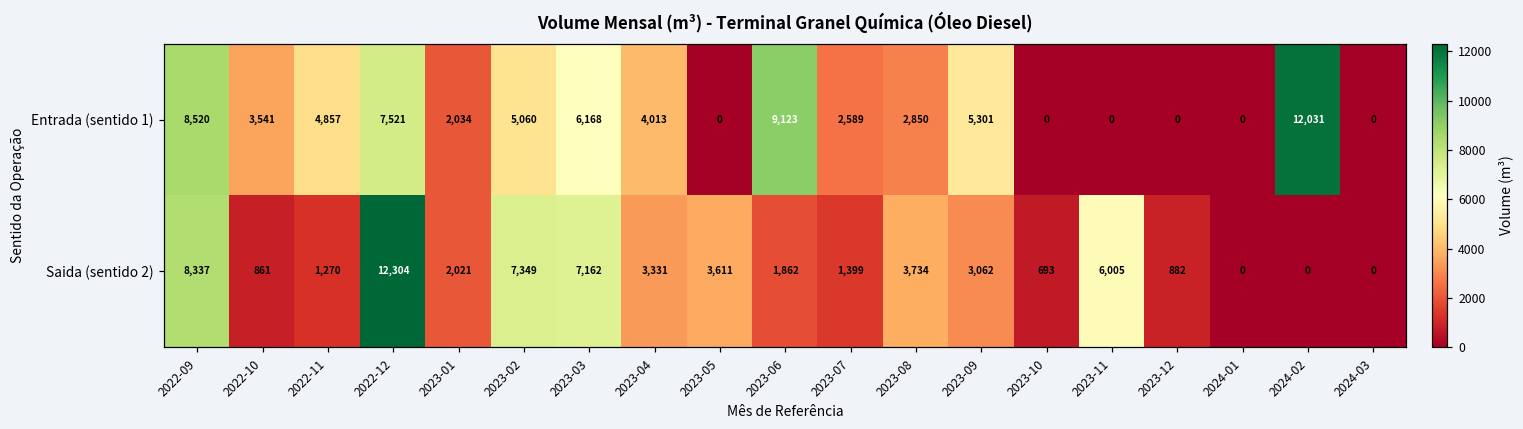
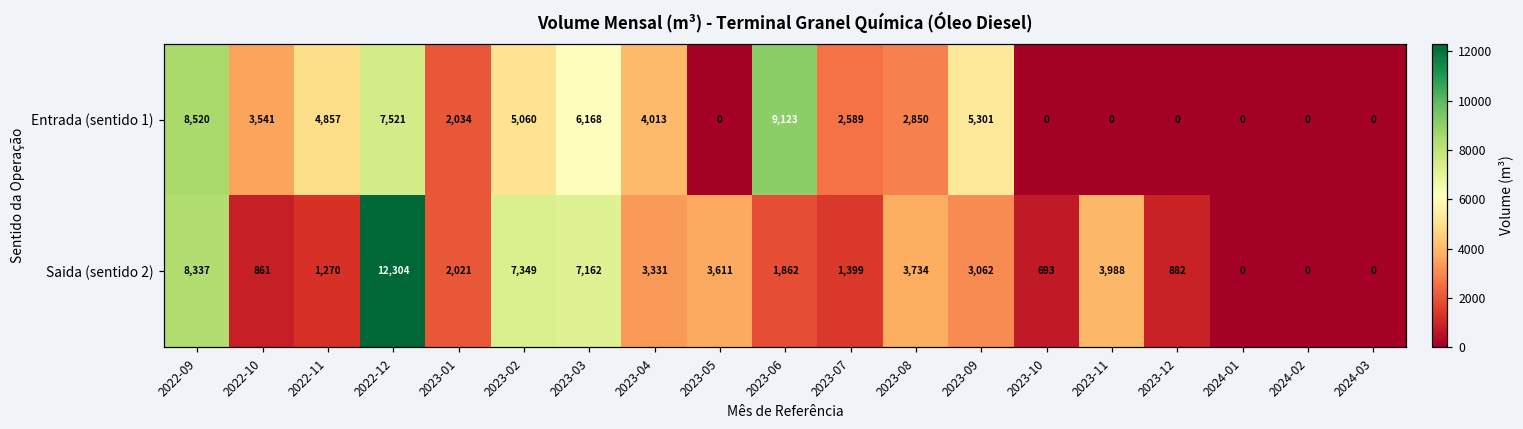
  {
    "Entrada (sentido 1)": {
      "2022-09": "8,520",
      "2022-10": "3,541",
      "2022-11": "4,857",
      "2022-12": "7,521",
      "2023-01": "2,034",
      "2023-02": "5,060",
      "2023-03": "6,168",
      "2023-04": "4,013",
      "2023-05": "0",
      "2023-06": "9,123",
      "2023-07": "2,589",
      "2023-08": "2,850",
      "2023-09": "5,301",
      "2023-10": "0",
      "2023-11": "0",
      "2023-12": "0",
      "2024-01": "0",
-     "2024-02": "12,031",
+     "2024-02": "0",
      "2024-03": "0"
    },
    "Saida (sentido 2)": {
      "2022-09": "8,337",
      "2022-10": "861",
      "2022-11": "1,270",
      "2022-12": "12,304",
      "2023-01": "2,021",
      "2023-02": "7,349",
      "2023-03": "7,162",
      "2023-04": "3,331",
      "2023-05": "3,611",
      "2023-06": "1,862",
      "2023-07": "1,399",
      "2023-08": "3,734",
      "2023-09": "3,062",
      "2023-10": "693",
-     "2023-11": "6,005",
+     "2023-11": "3,988",
      "2023-12": "882",
      "2024-01": "0",
      "2024-02": "0",
      "2024-03": "0"
    }
  }
